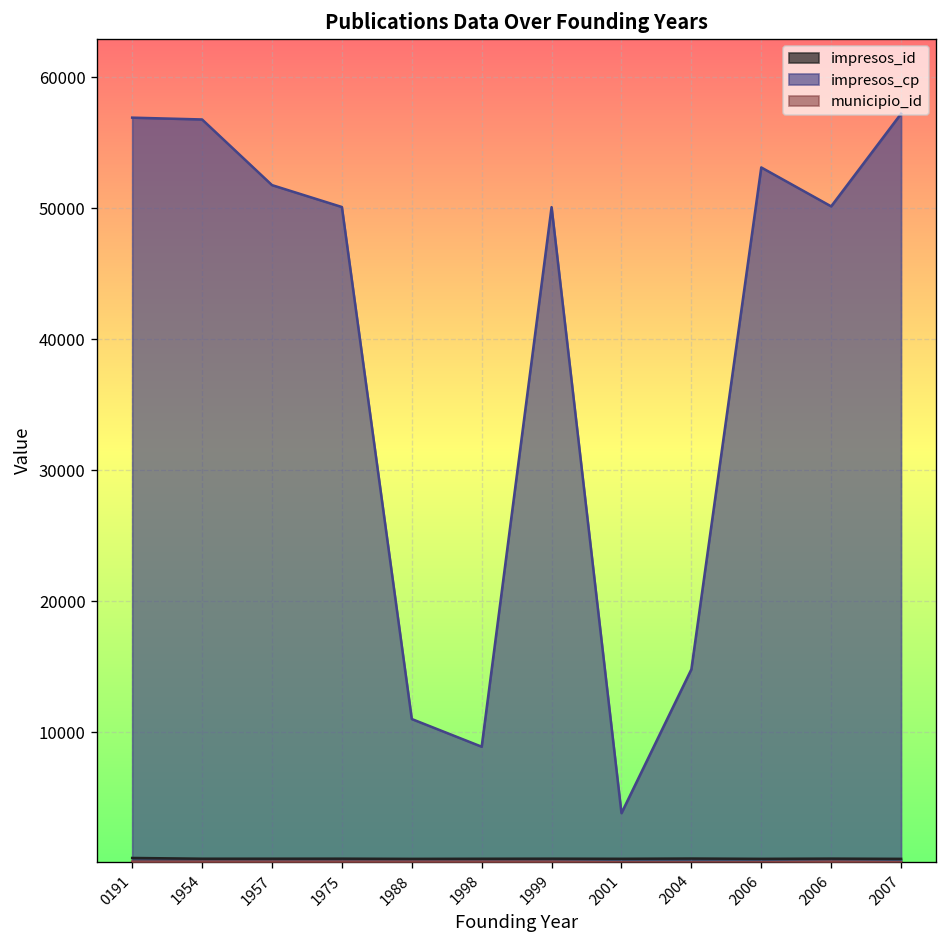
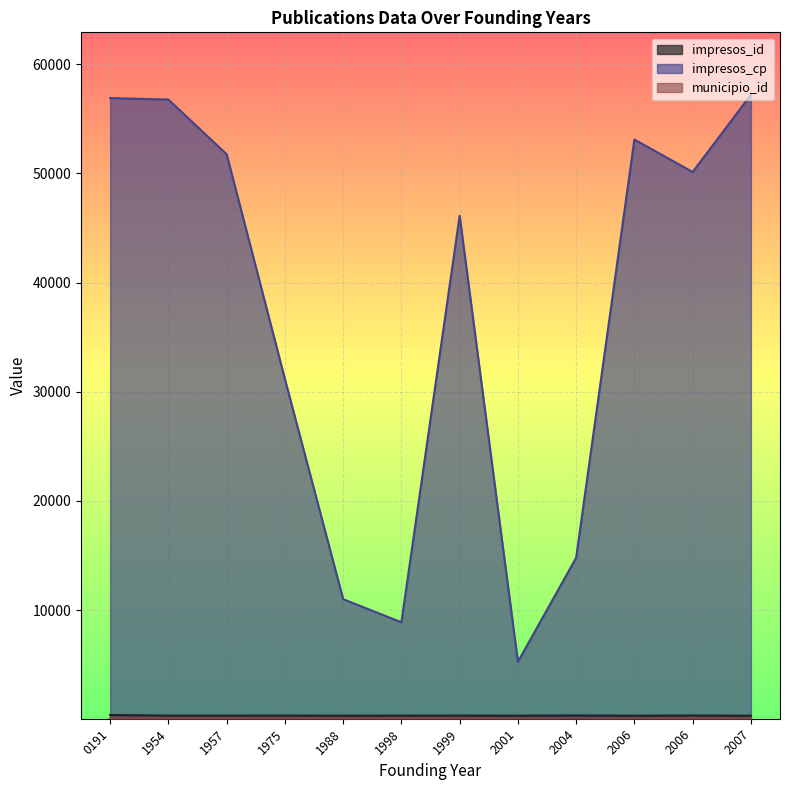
  {
    "impresos_id": {
      "0191": 400,
      "2001": 300,
      "2004": 300,
      "2007": 300
    },
    "impresos_cp": {
      "0191": 56900,
      "1954": 56800,
      "1957": 51800,
-     "1975": 50100,
+     "1975": 31200,
      "1988": 11000,
      "1998": 8900,
-     "1999": 50100,
-     "2001": 3800,
+     "1999": 46100,
+     "2001": 5300,
      "2004": 14800
    },
    "municipio_id": {
      "0191": 100,
      "2001": 100,
      "2004": 100,
      "2007": 100
    }
  }
